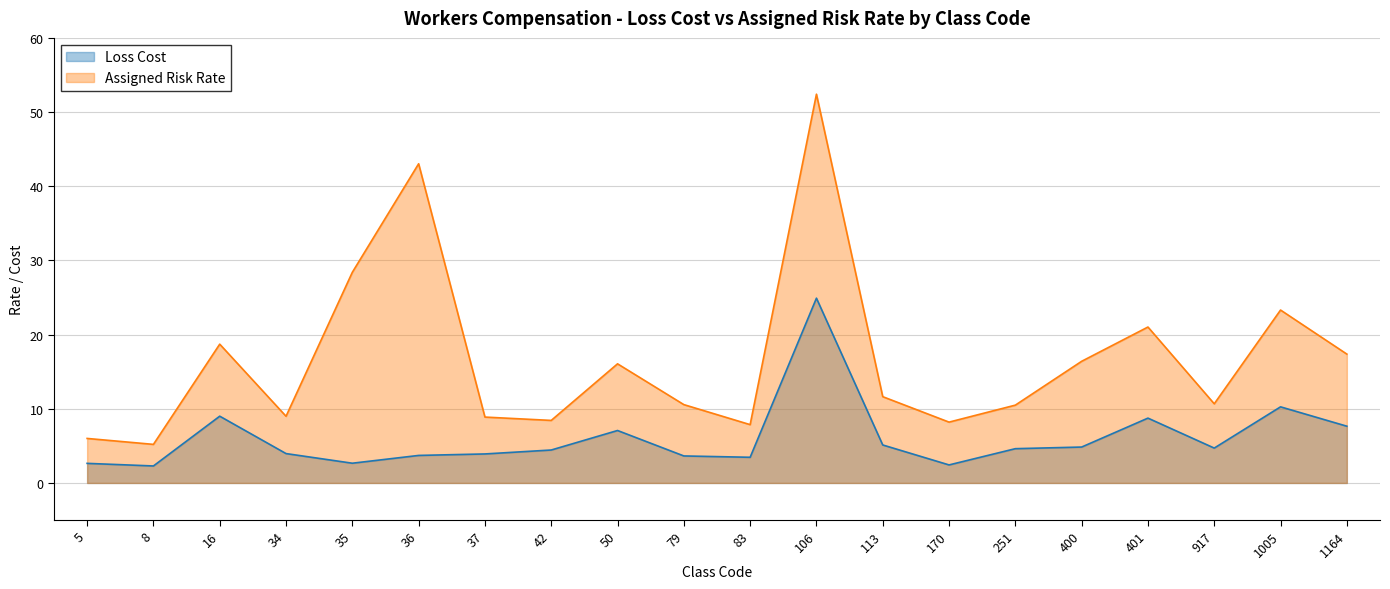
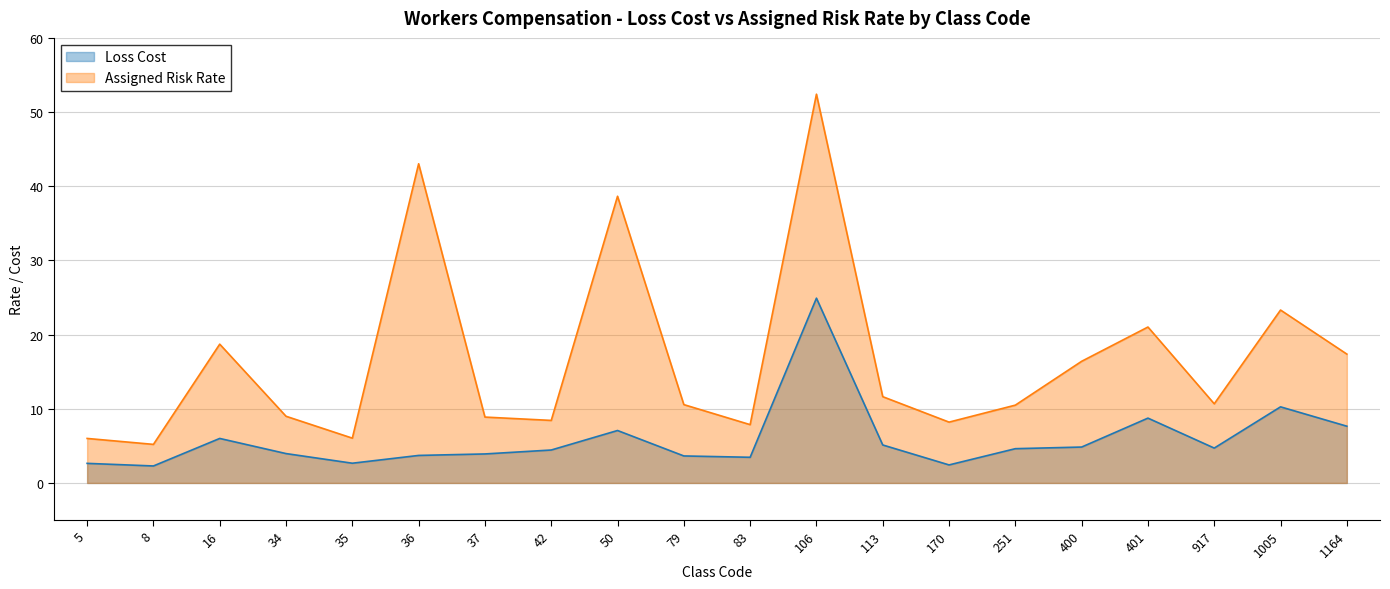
  {
    "Loss Cost": {
      "5": 3,
      "8": 2,
-     "16": 9,
+     "16": 6,
      "34": 4,
      "35": 3,
      "36": 4,
      "37": 4,
      "42": 4,
      "50": 7,
      "79": 4,
      "83": 3,
      "106": 25,
      "113": 5,
      "170": 2,
      "251": 5,
      "400": 5,
      "401": 9,
      "917": 5,
      "1005": 10,
      "1164": 8
    },
    "Assigned Risk Rate": {
      "5": 6,
      "8": 5,
      "16": 19,
      "34": 9,
-     "35": 28,
+     "35": 6,
      "36": 43,
      "37": 9,
      "42": 8,
-     "50": 16,
+     "50": 39,
      "79": 11,
      "83": 8,
      "106": 52,
      "113": 12,
      "170": 8,
      "251": 10,
      "400": 16,
      "401": 21,
      "917": 11,
      "1005": 23,
      "1164": 17
    }
  }
